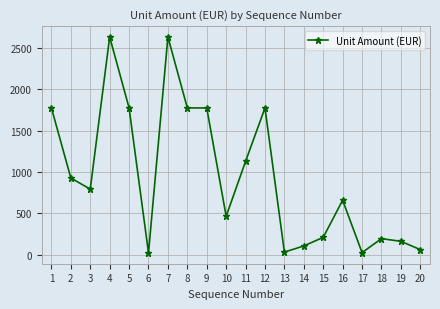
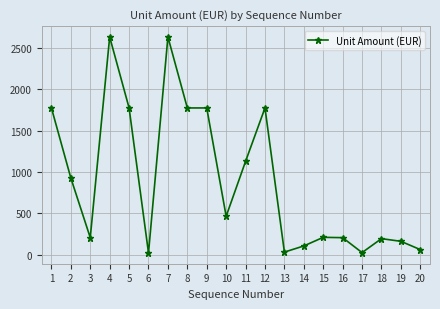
  {
    "1": 1800,
    "2": 900,
-   "3": 800,
+   "3": 200,
    "4": 2600,
    "5": 1800,
    "6": 0,
    "7": 2600,
    "8": 1800,
    "9": 1800,
    "10": 500,
    "11": 1100,
    "12": 1800,
    "13": 0,
    "14": 100,
    "15": 200,
-   "16": 700,
+   "16": 200,
    "17": 0,
    "18": 200,
    "19": 200,
    "20": 100
  }
